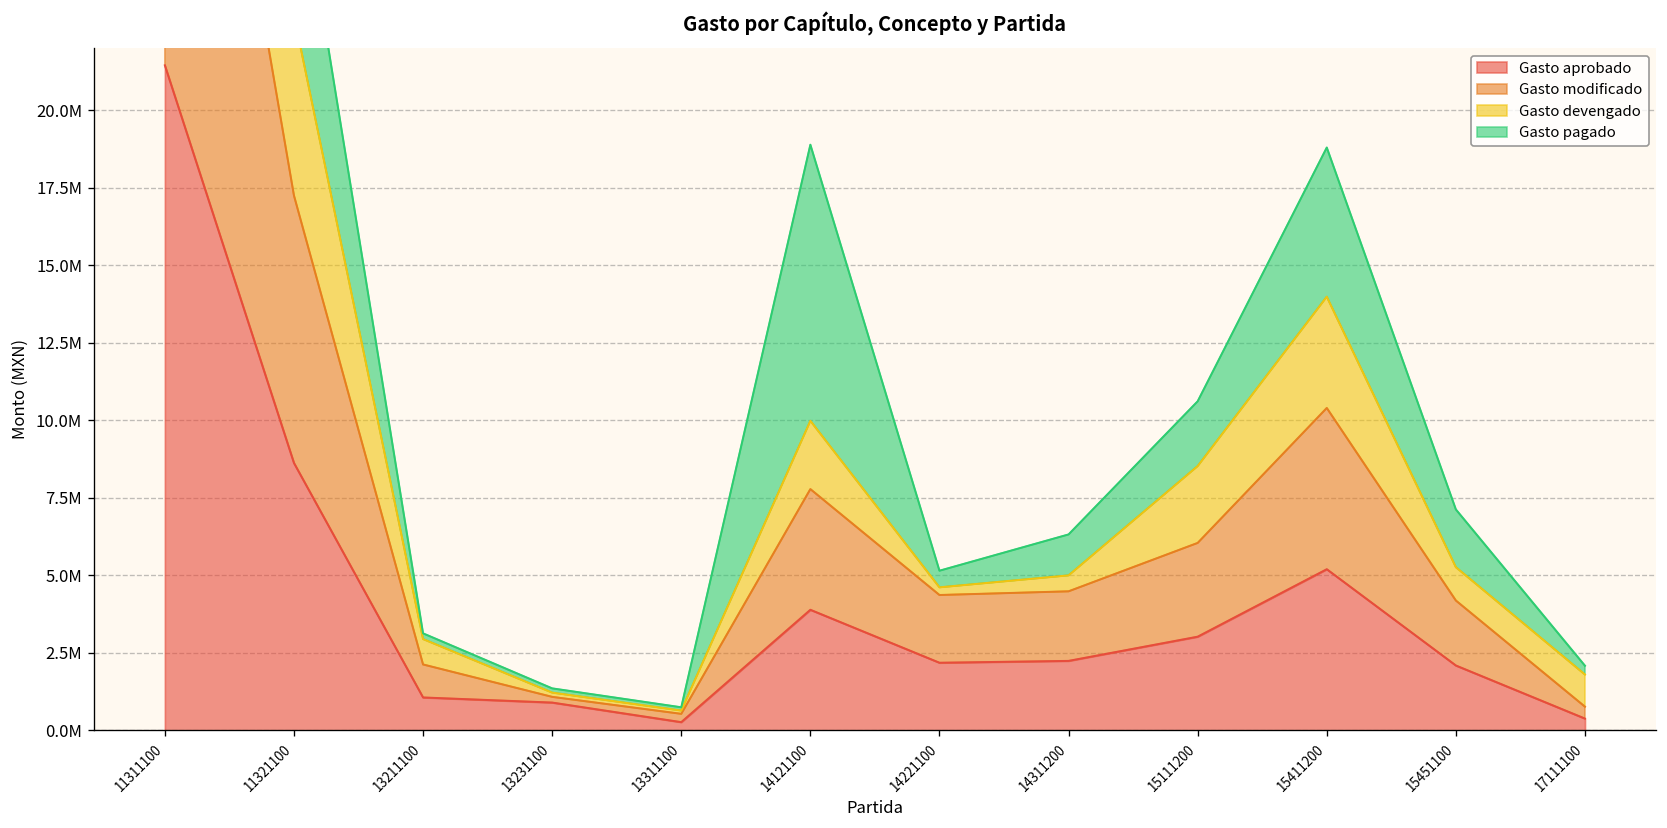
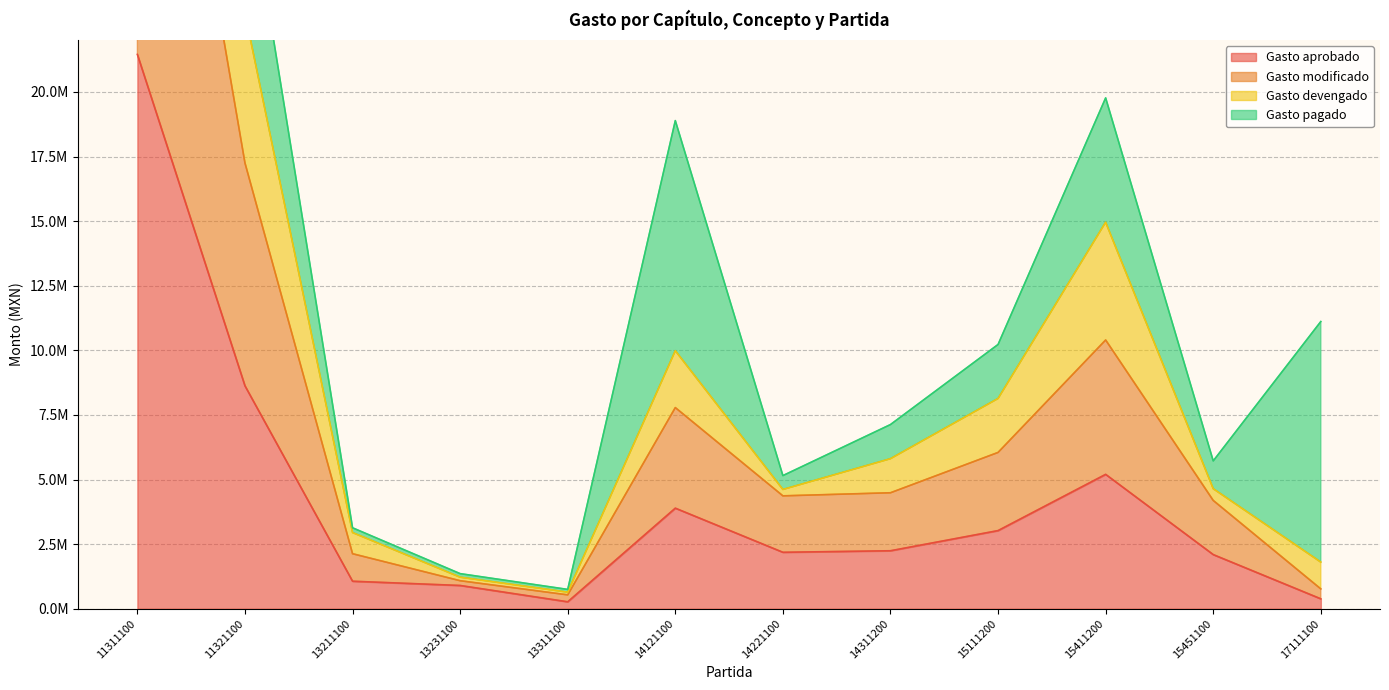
  {
    "Gasto devengado": {
      "13211100": 800000,
      "13231100": 100000,
      "13311100": 100000,
      "14121100": 2200000,
      "14221100": 200000,
-     "14311200": 500000,
-     "15111200": 2500000,
-     "15411200": 3600000,
-     "15451100": 1100000,
+     "14311200": 1300000,
+     "15111200": 2100000,
+     "15411200": 4600000,
+     "15451100": 500000,
      "17111100": 1000000
    },
    "Gasto pagado": {
      "13211100": 200000,
      "13231100": 100000,
      "13311100": 100000,
      "14121100": 8900000,
      "14221100": 500000,
      "14311200": 1300000,
      "15111200": 2100000,
      "15411200": 4800000,
-     "15451100": 1900000,
-     "17111100": 300000
+     "15451100": 1100000,
+     "17111100": 9300000
    }
  }
